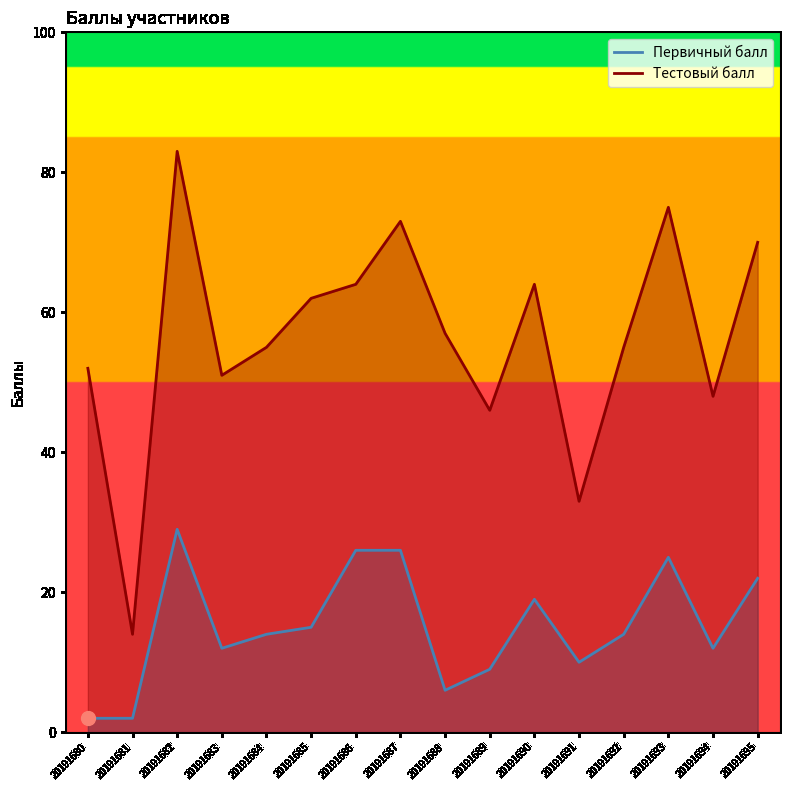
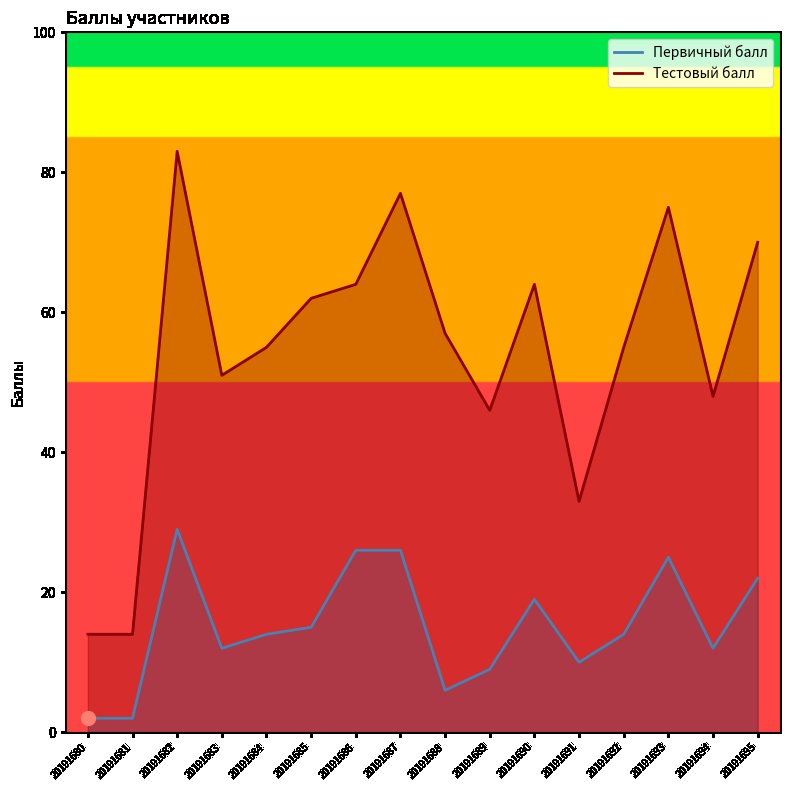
  {
    "Первичный балл": {
      "20191681": 2,
      "20191682": 29,
      "20191683": 12,
      "20191684": 14,
      "20191685": 15,
      "20191686": 26,
      "20191687": 26,
      "20191688": 6,
      "20191689": 9,
      "20191690": 19,
      "20191691": 10,
      "20191692": 14,
      "20191693": 25,
      "20191694": 12,
      "20191695": 22
    },
    "Тестовый балл": {
-     "20191680": 52,
+     "20191680": 14,
      "20191681": 14,
      "20191682": 83,
      "20191683": 51,
      "20191684": 55,
      "20191685": 62,
      "20191686": 64,
-     "20191687": 73,
+     "20191687": 77,
      "20191688": 57,
      "20191689": 46,
      "20191690": 64,
      "20191691": 33,
      "20191692": 55,
      "20191693": 75,
      "20191694": 48,
      "20191695": 70
    }
  }
